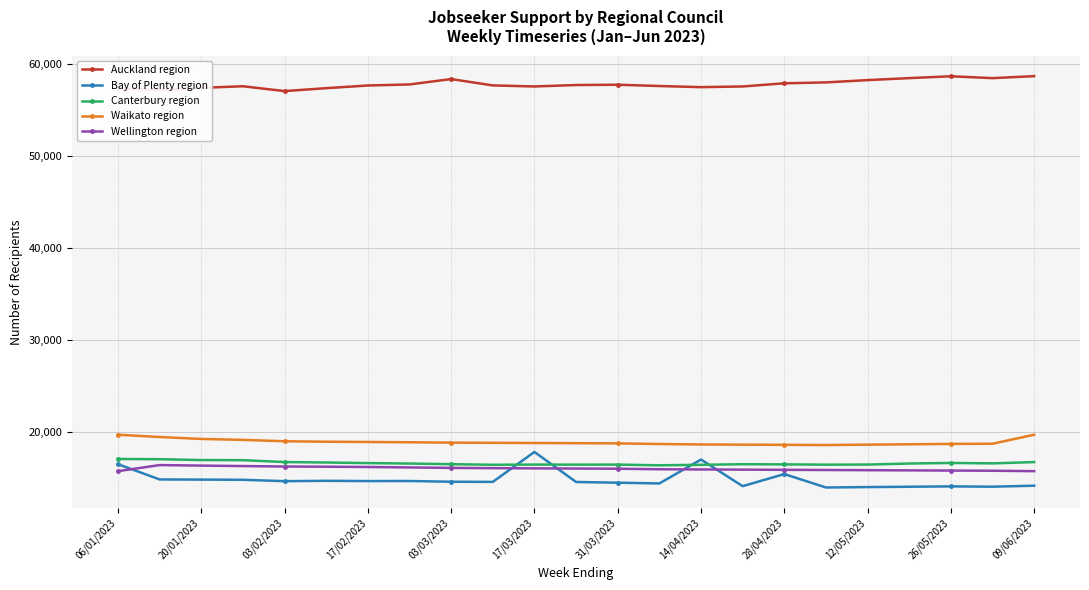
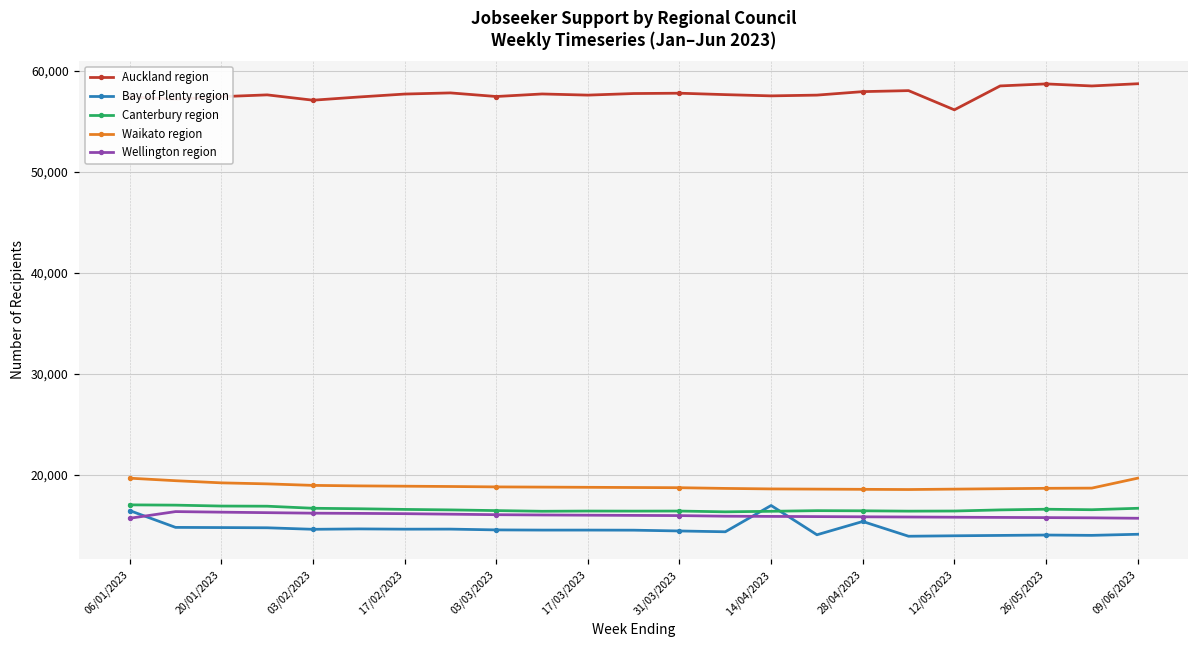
  {
    "Auckland region": {
      "03/02/2023": "57,000",
      "17/02/2023": "58,000",
-     "03/03/2023": "58,000",
+     "03/03/2023": "57,000",
      "17/03/2023": "58,000",
      "31/03/2023": "58,000",
      "14/04/2023": "57,000",
      "28/04/2023": "58,000",
-     "12/05/2023": "58,000",
+     "12/05/2023": "56,000",
      "26/05/2023": "59,000",
      "09/06/2023": "59,000"
    },
    "Bay of Plenty region": {
      "06/01/2023": "16,000",
      "20/01/2023": "15,000",
      "03/02/2023": "15,000",
      "17/02/2023": "15,000",
      "03/03/2023": "15,000",
-     "17/03/2023": "18,000",
+     "17/03/2023": "15,000",
      "31/03/2023": "14,000",
      "14/04/2023": "17,000",
      "28/04/2023": "15,000",
      "12/05/2023": "14,000",
      "26/05/2023": "14,000",
      "09/06/2023": "14,000"
    },
    "Canterbury region": {
      "06/01/2023": "17,000",
      "20/01/2023": "17,000",
      "03/02/2023": "17,000",
      "17/02/2023": "17,000",
      "03/03/2023": "16,000",
      "17/03/2023": "16,000",
      "31/03/2023": "16,000",
      "14/04/2023": "16,000",
      "28/04/2023": "16,000",
      "12/05/2023": "16,000",
      "26/05/2023": "17,000",
      "09/06/2023": "17,000"
    },
    "Waikato region": {
      "06/01/2023": "20,000",
      "20/01/2023": "19,000",
      "03/02/2023": "19,000",
      "17/02/2023": "19,000",
      "03/03/2023": "19,000",
      "17/03/2023": "19,000",
      "31/03/2023": "19,000",
      "14/04/2023": "19,000",
      "28/04/2023": "19,000",
      "12/05/2023": "19,000",
      "26/05/2023": "19,000",
      "09/06/2023": "20,000"
    },
    "Wellington region": {
      "06/01/2023": "16,000",
      "20/01/2023": "16,000",
      "03/02/2023": "16,000",
      "17/02/2023": "16,000",
      "03/03/2023": "16,000",
      "17/03/2023": "16,000",
      "31/03/2023": "16,000",
      "14/04/2023": "16,000",
      "28/04/2023": "16,000",
      "12/05/2023": "16,000",
      "26/05/2023": "16,000",
      "09/06/2023": "16,000"
    }
  }
